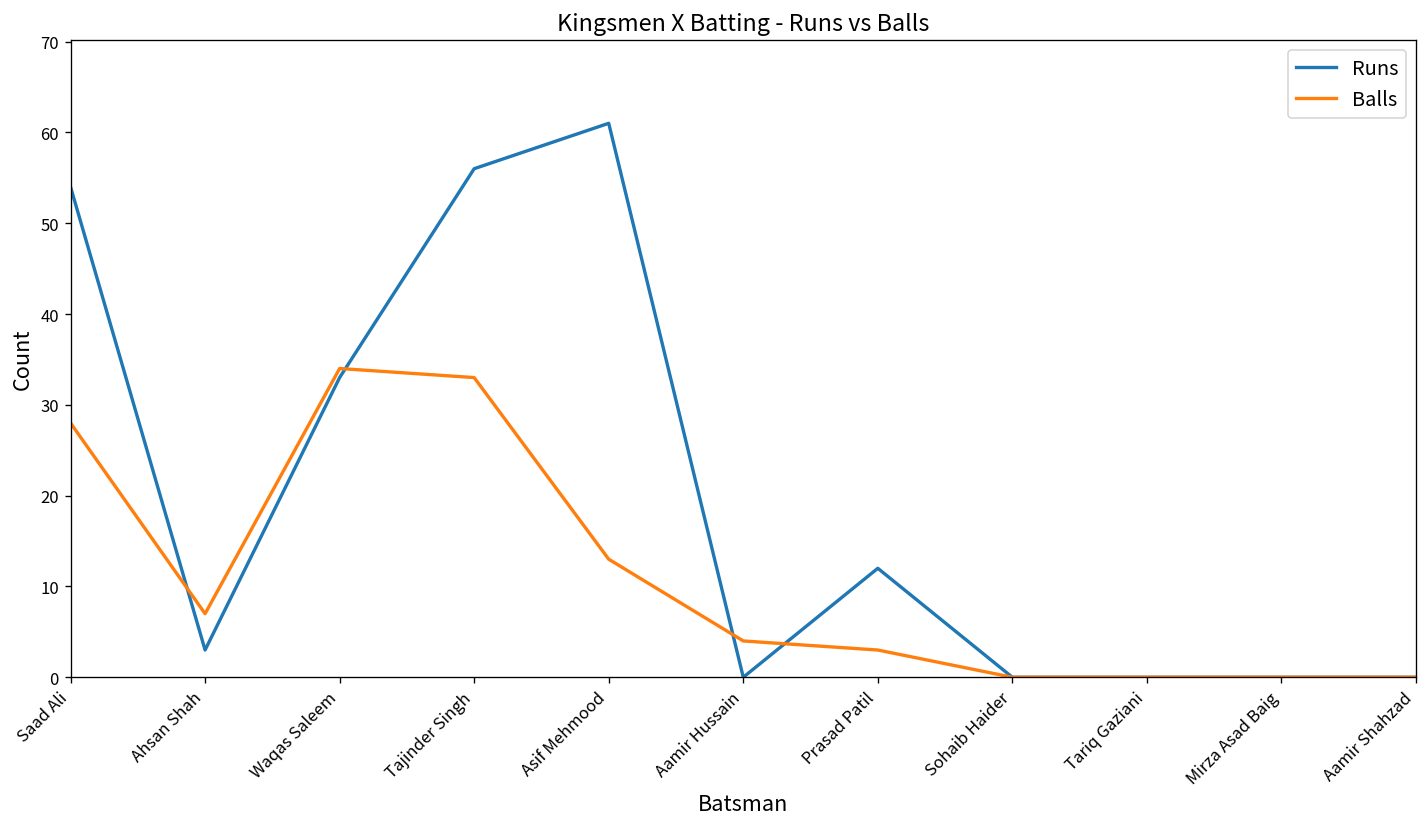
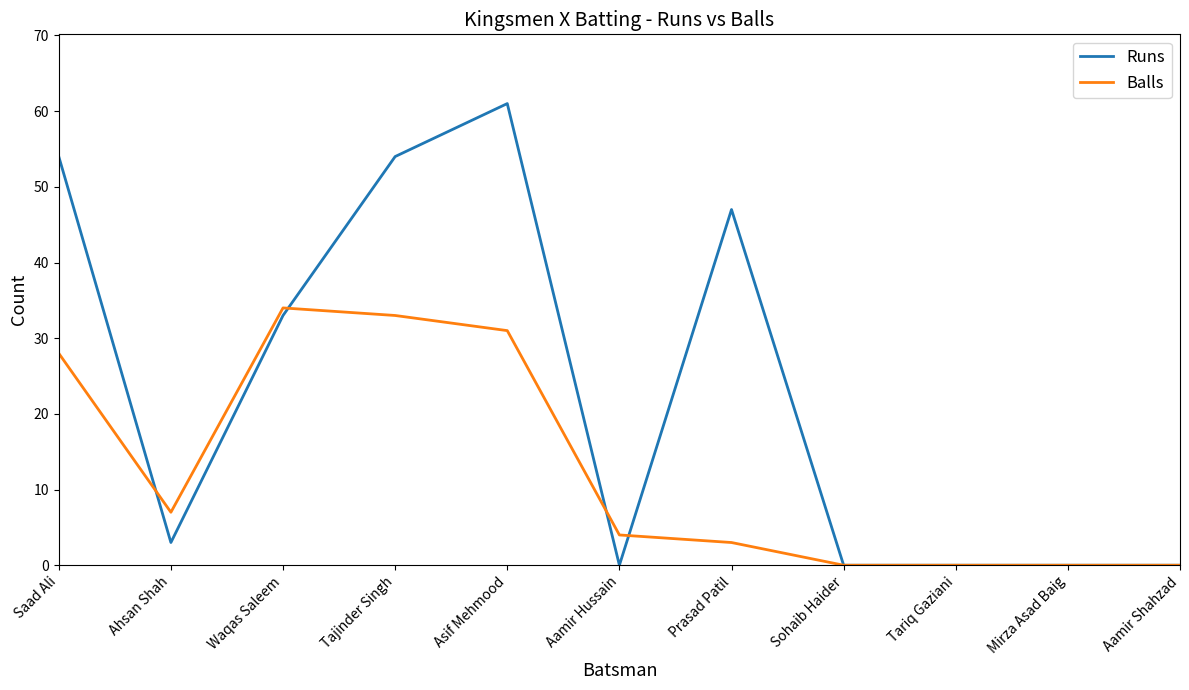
  {
    "Runs": {
      "Saad Ali": 54,
      "Ahsan Shah": 3,
      "Waqas Saleem": 33,
-     "Tajinder Singh": 56,
+     "Tajinder Singh": 54,
      "Asif Mehmood": 61,
      "Aamir Hussain": 0,
-     "Prasad Patil": 12
+     "Prasad Patil": 47
    },
    "Balls": {
      "Saad Ali": 28,
      "Ahsan Shah": 7,
      "Waqas Saleem": 34,
      "Tajinder Singh": 33,
-     "Asif Mehmood": 13,
+     "Asif Mehmood": 31,
      "Aamir Hussain": 4,
      "Prasad Patil": 3
    }
  }
